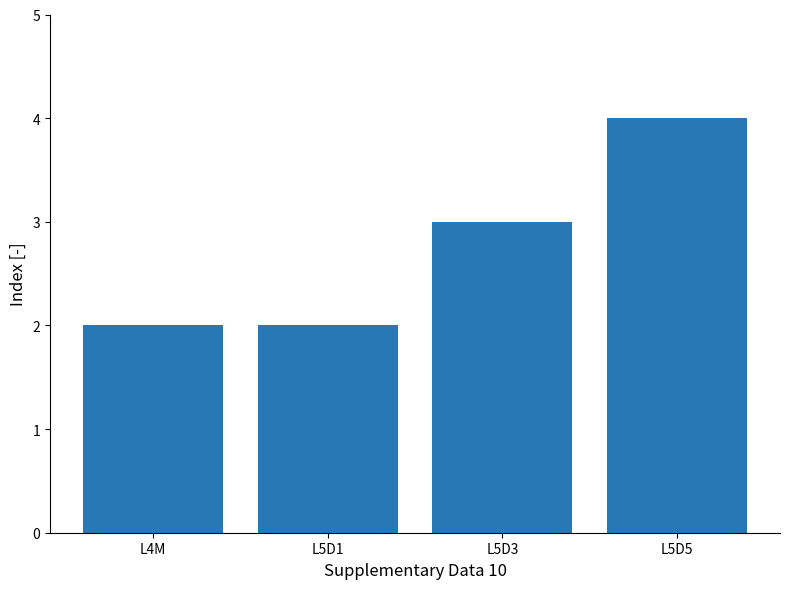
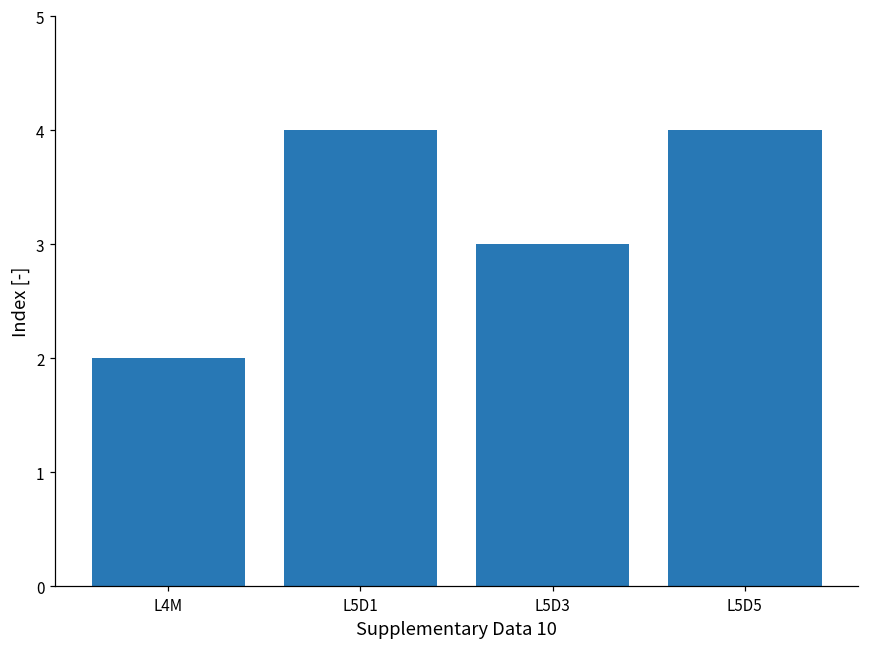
  {
    "L4M": 2,
-   "L5D1": 2,
+   "L5D1": 4,
    "L5D3": 3,
    "L5D5": 4
  }
